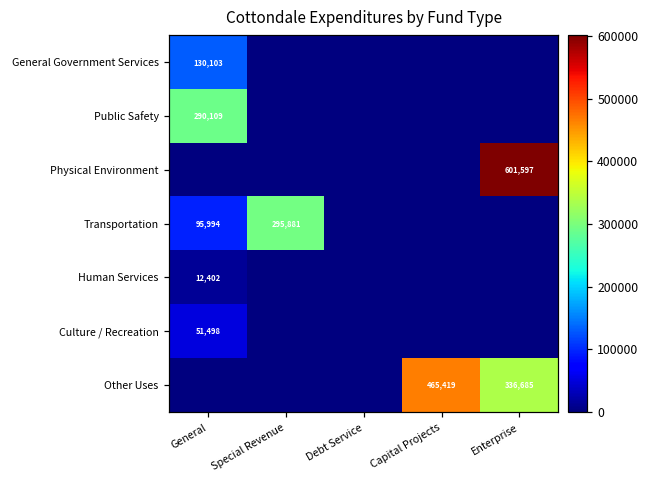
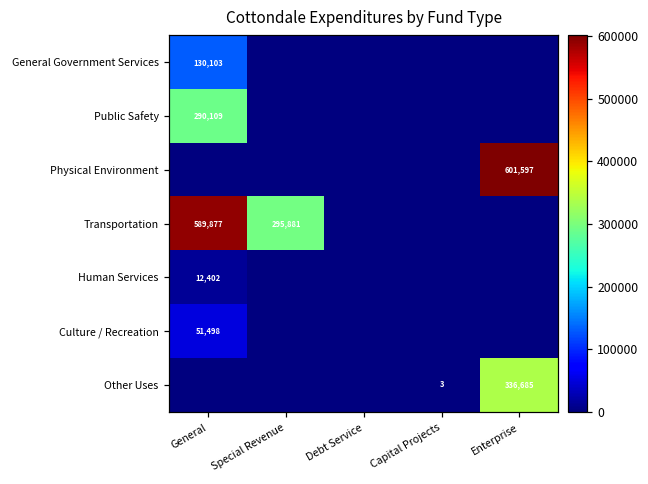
  {
    "General Government Services": {
      "General": "130,103"
    },
    "Public Safety": {
      "General": "290,109"
    },
    "Physical Environment": {
      "Enterprise": "601,597"
    },
    "Transportation": {
-     "General": "95,994",
+     "General": "589,877",
      "Special Revenue": "295,881"
    },
    "Human Services": {
      "General": "12,402"
    },
    "Culture / Recreation": {
      "General": "51,498"
    },
    "Other Uses": {
-     "Capital Projects": "465,419",
+     "Capital Projects": "3",
      "Enterprise": "336,685"
    }
  }
